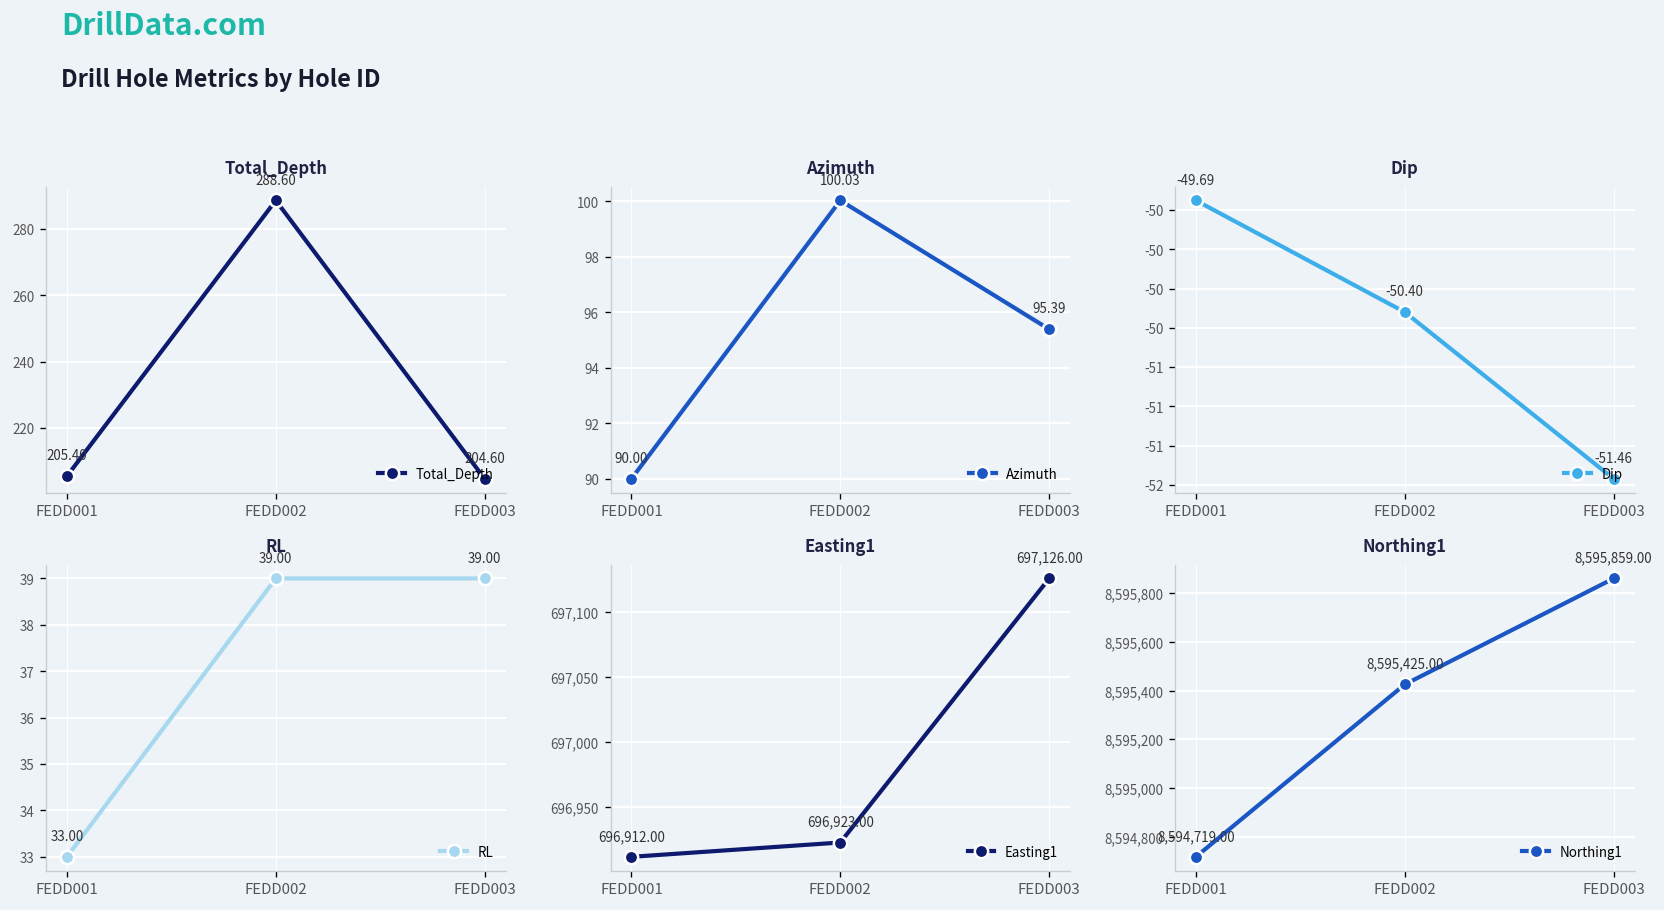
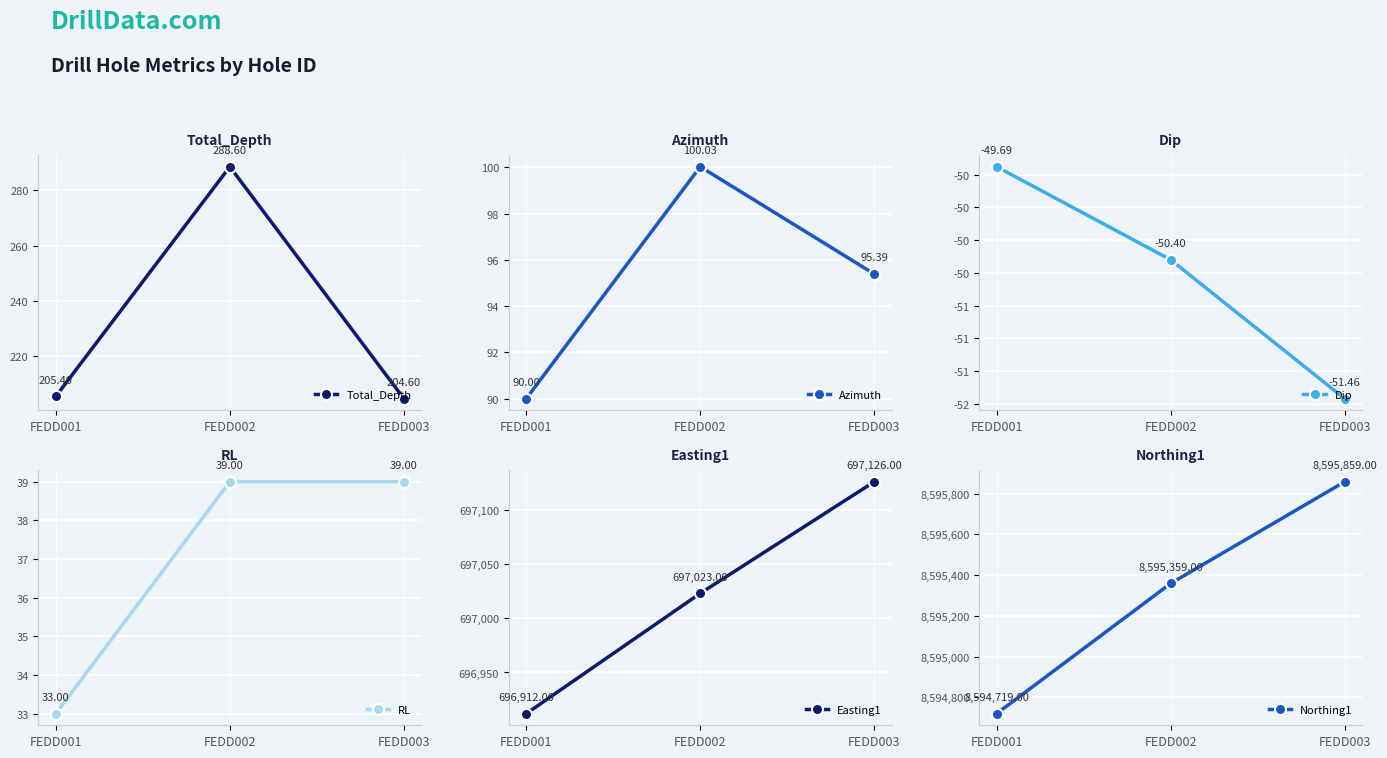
  {
    "Total_Depth": {
      "FEDD001": "205.40",
      "FEDD002": "288.60",
      "FEDD003": "204.60"
    },
    "Azimuth": {
      "FEDD001": "90.00",
      "FEDD002": "100.03",
      "FEDD003": "95.39"
    },
    "Dip": {
      "FEDD001": "-49.69",
      "FEDD002": "-50.40",
      "FEDD003": "-51.46"
    },
    "RL": {
      "FEDD001": "33.00",
      "FEDD002": "39.00",
      "FEDD003": "39.00"
    },
    "Easting1": {
      "FEDD001": "696,912.00",
-     "FEDD002": "696,923.00",
+     "FEDD002": "697,023.00",
      "FEDD003": "697,126.00"
    },
    "Northing1": {
      "FEDD001": "8,594,719.00",
-     "FEDD002": "8,595,425.00",
+     "FEDD002": "8,595,359.00",
      "FEDD003": "8,595,859.00"
    }
  }
